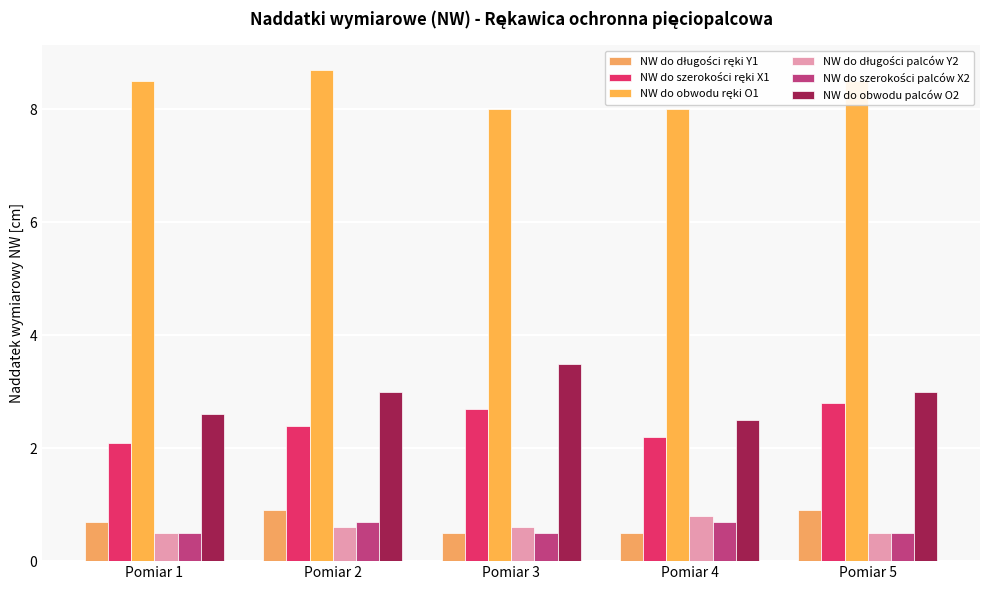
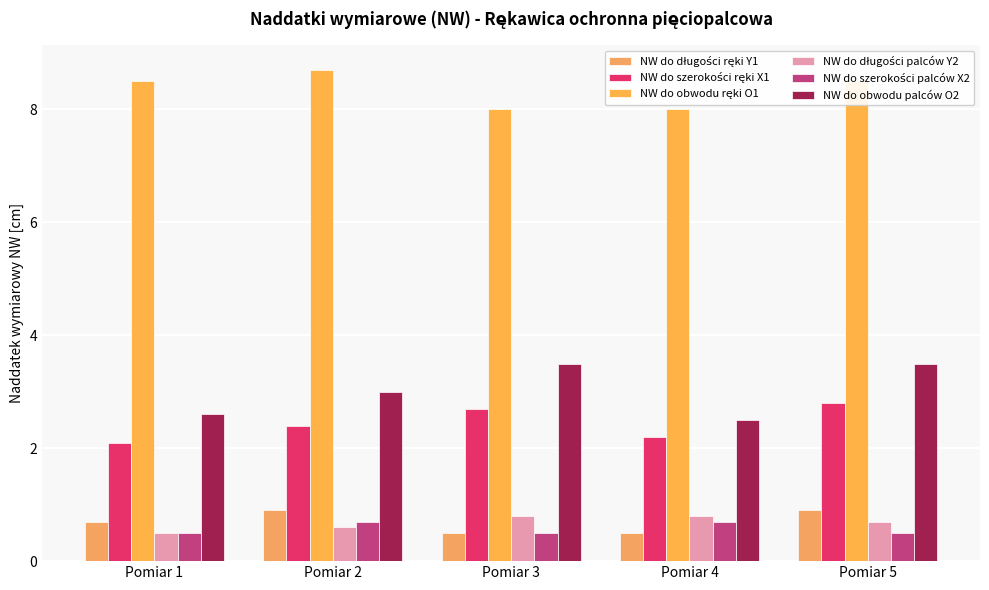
  {
    "NW do długości palców Y2": {
      "Pomiar 1": 0.5,
      "Pomiar 2": 0.6,
-     "Pomiar 3": 0.6,
+     "Pomiar 3": 0.8,
      "Pomiar 4": 0.8,
-     "Pomiar 5": 0.5
+     "Pomiar 5": 0.7
    },
    "NW do obwodu palców O2": {
      "Pomiar 1": 2.6,
      "Pomiar 2": 3.0,
      "Pomiar 3": 3.5,
      "Pomiar 4": 2.5,
-     "Pomiar 5": 3.0
+     "Pomiar 5": 3.5
    }
  }
